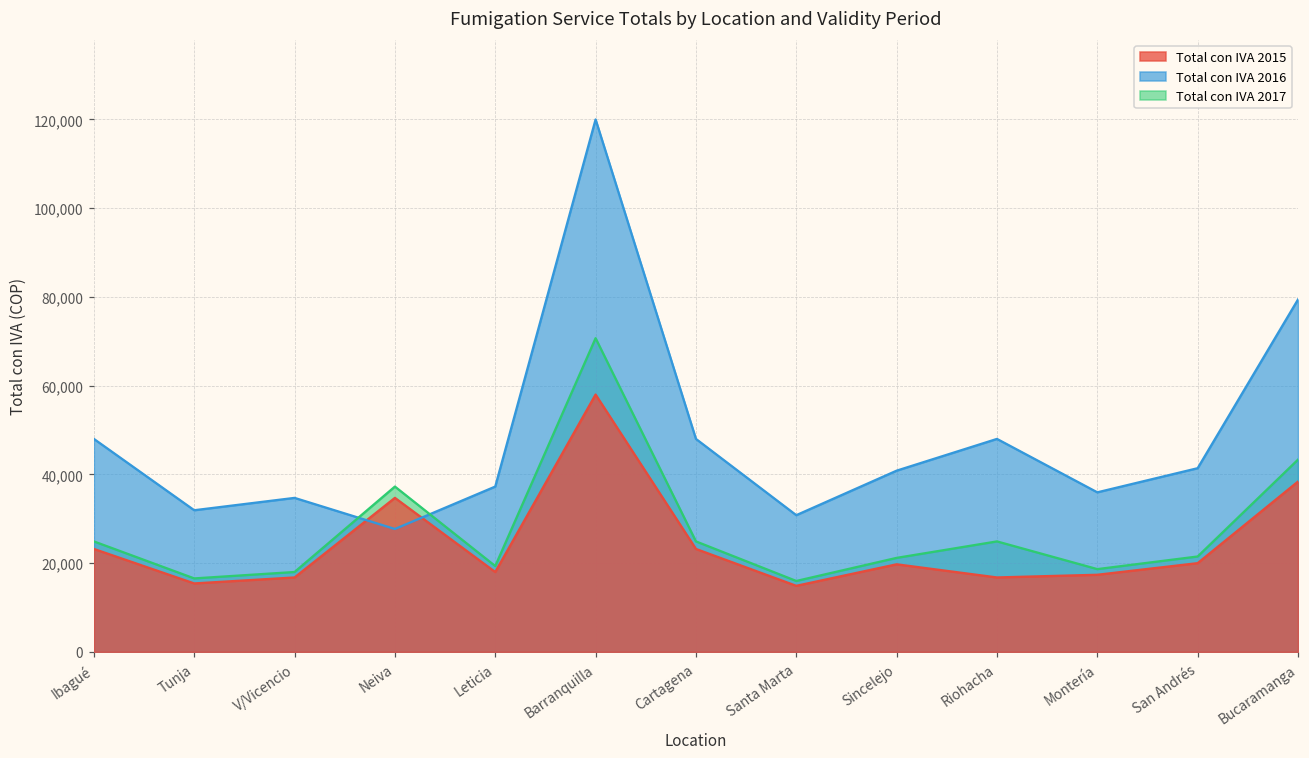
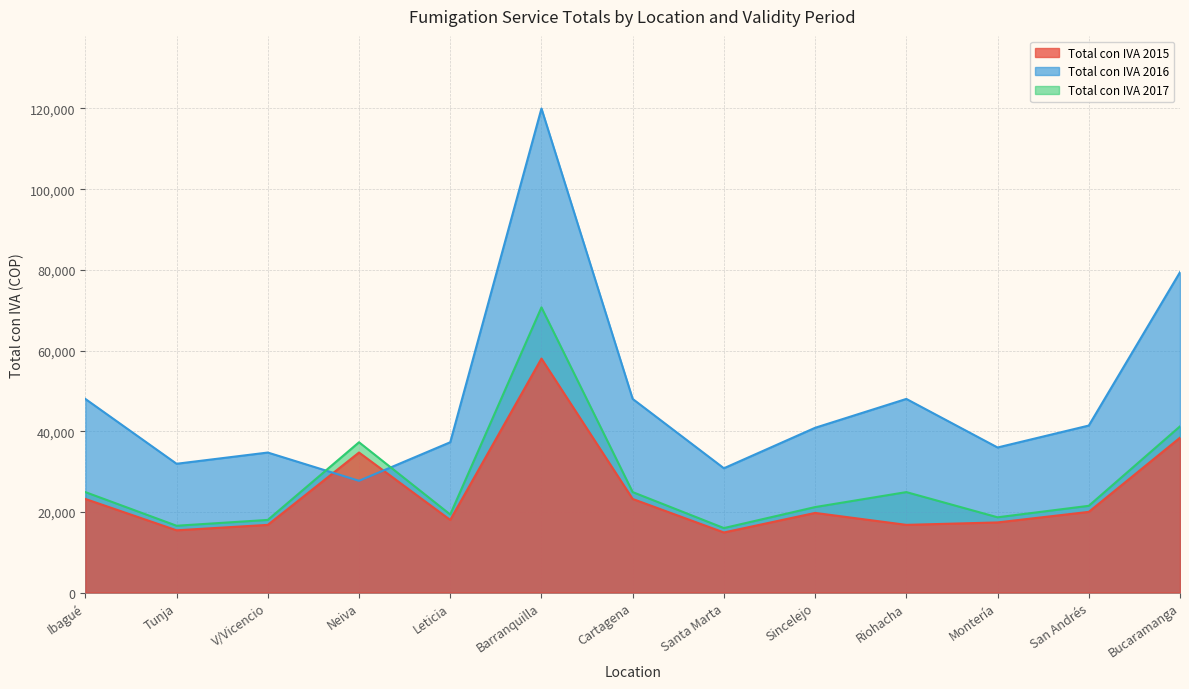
  {
    "Total con IVA 2015": {
      "Ibagué": "23,000",
      "Tunja": "15,000",
      "V/Vicencio": "17,000",
      "Neiva": "35,000",
      "Leticia": "18,000",
      "Barranquilla": "58,000",
      "Cartagena": "23,000",
      "Santa Marta": "15,000",
      "Sincelejo": "20,000",
      "Riohacha": "17,000",
      "Montería": "17,000",
      "San Andrés": "20,000",
      "Bucaramanga": "38,000"
    },
    "Total con IVA 2016": {
      "Ibagué": "48,000",
      "Tunja": "32,000",
      "V/Vicencio": "35,000",
      "Neiva": "28,000",
      "Leticia": "37,000",
      "Barranquilla": "120,000",
      "Cartagena": "48,000",
      "Santa Marta": "31,000",
      "Sincelejo": "41,000",
      "Riohacha": "48,000",
      "Montería": "36,000",
      "San Andrés": "41,000",
      "Bucaramanga": "79,000"
    },
    "Total con IVA 2017": {
      "Ibagué": "25,000",
      "Tunja": "17,000",
      "V/Vicencio": "18,000",
      "Neiva": "37,000",
      "Leticia": "19,000",
      "Barranquilla": "71,000",
      "Cartagena": "25,000",
      "Santa Marta": "16,000",
      "Sincelejo": "21,000",
      "Riohacha": "25,000",
      "Montería": "19,000",
      "San Andrés": "22,000",
-     "Bucaramanga": "43,000"
+     "Bucaramanga": "41,000"
    }
  }
